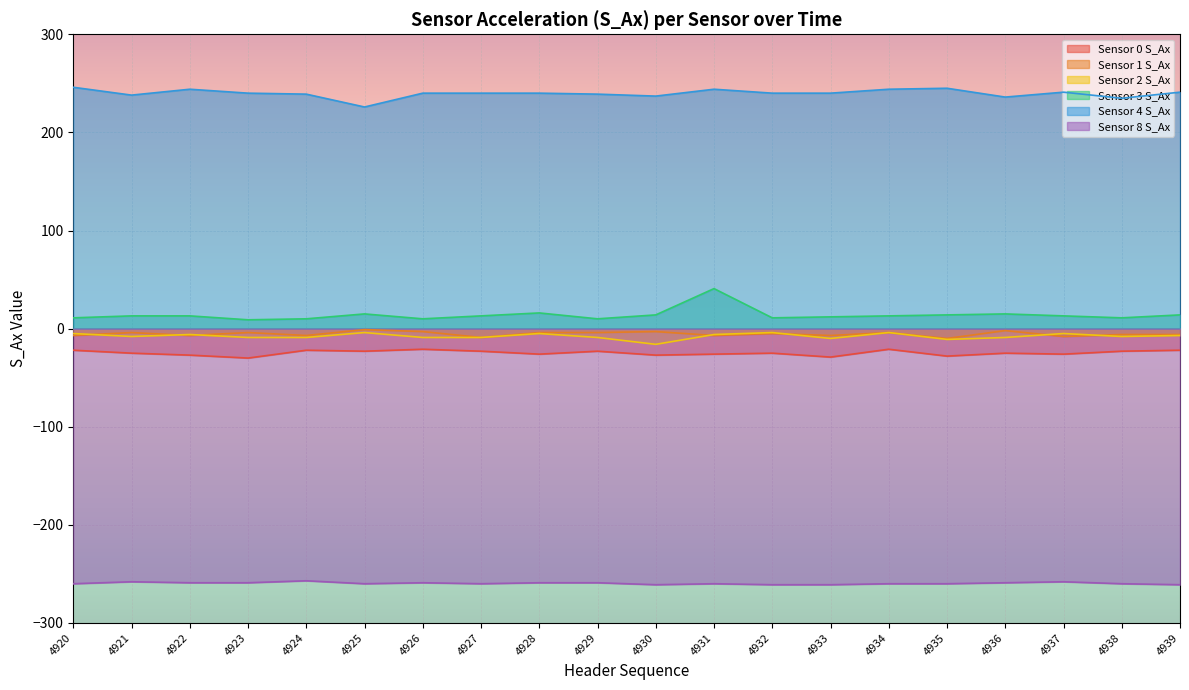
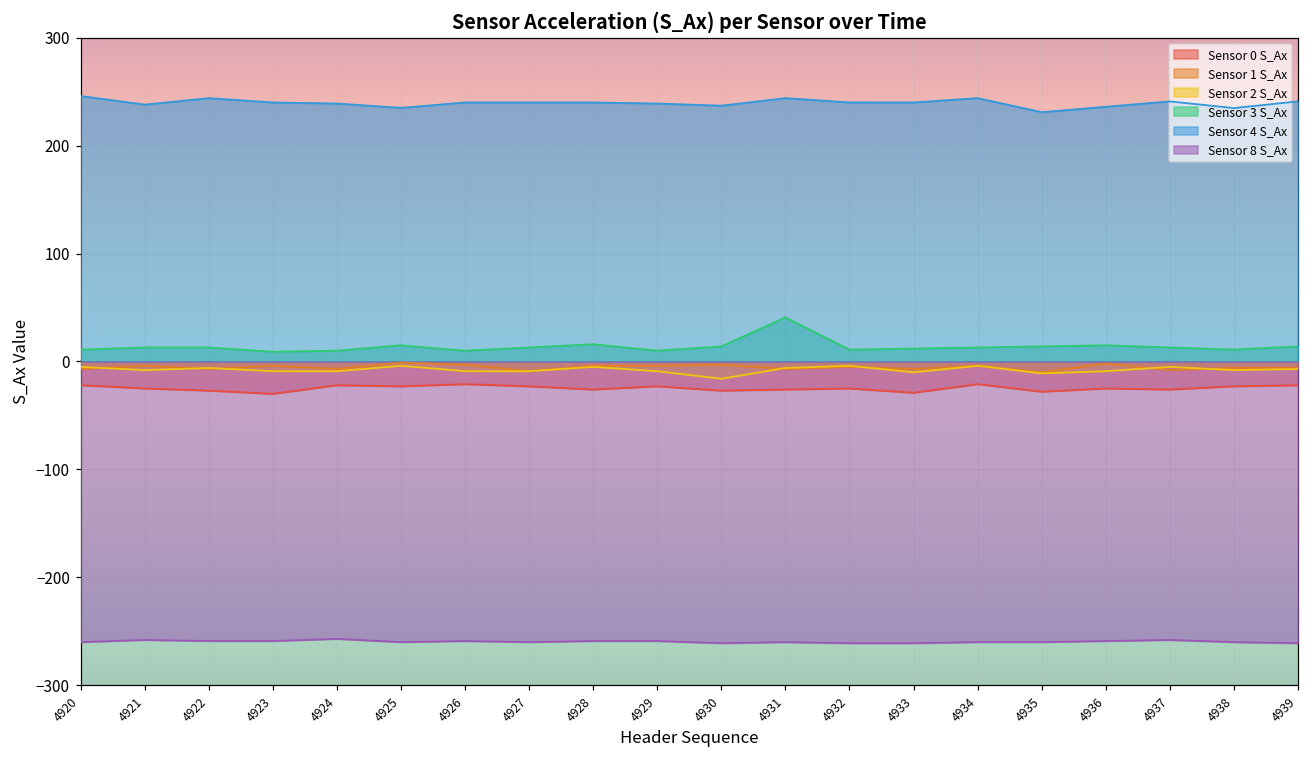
  {
    "Sensor 3 S_Ax": {
      "4920": 10,
      "4921": 10,
      "4922": 10,
      "4923": 10,
      "4924": 10,
      "4925": 20,
      "4926": 10,
      "4927": 10,
      "4928": 20,
      "4929": 10,
      "4930": 10,
      "4931": 40,
      "4932": 10,
      "4933": 10,
      "4934": 10,
      "4935": 10,
      "4936": 20,
      "4937": 10,
      "4938": 10,
      "4939": 10
    },
    "Sensor 4 S_Ax": {
      "4920": 250,
      "4921": 240,
      "4922": 240,
      "4923": 240,
      "4924": 240,
-     "4925": 230,
+     "4925": 240,
      "4926": 240,
      "4927": 240,
      "4928": 240,
      "4929": 240,
      "4930": 240,
      "4931": 240,
      "4932": 240,
      "4933": 240,
      "4934": 240,
-     "4935": 250,
+     "4935": 230,
      "4936": 240,
      "4939": 240
    }
  }
